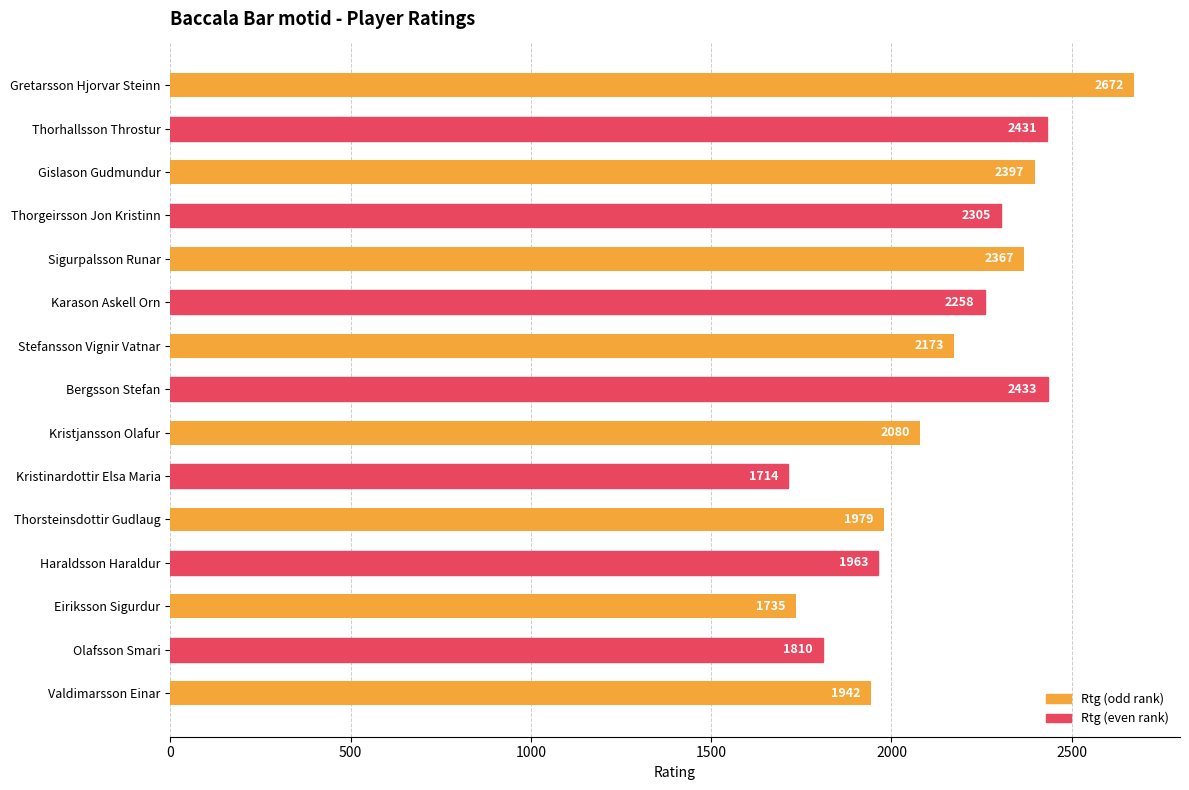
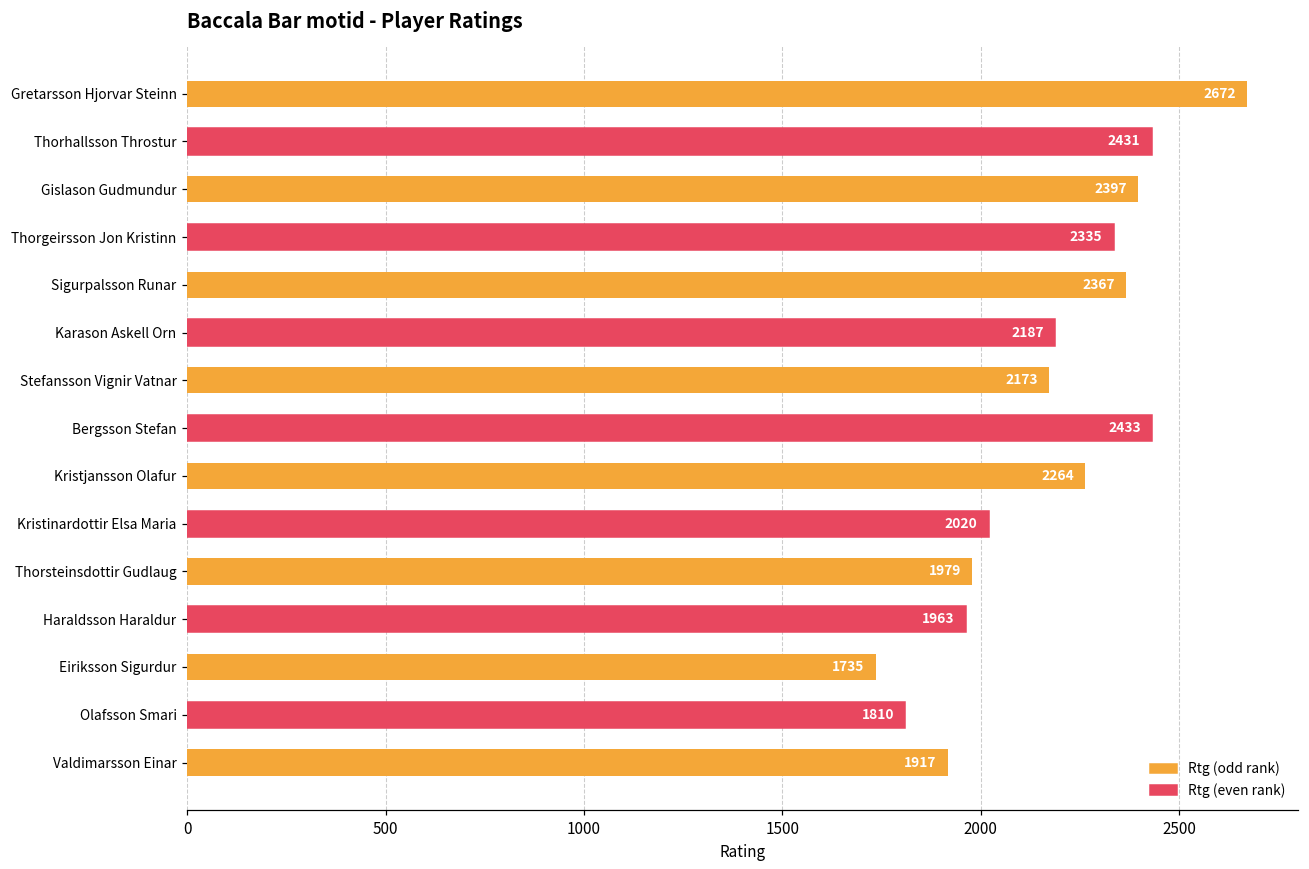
  {
    "Gretarsson Hjorvar Steinn": 2672,
    "Thorhallsson Throstur": 2431,
    "Gislason Gudmundur": 2397,
-   "Thorgeirsson Jon Kristinn": 2305,
+   "Thorgeirsson Jon Kristinn": 2335,
    "Sigurpalsson Runar": 2367,
-   "Karason Askell Orn": 2258,
+   "Karason Askell Orn": 2187,
    "Stefansson Vignir Vatnar": 2173,
    "Bergsson Stefan": 2433,
-   "Kristjansson Olafur": 2080,
-   "Kristinardottir Elsa Maria": 1714,
+   "Kristjansson Olafur": 2264,
+   "Kristinardottir Elsa Maria": 2020,
    "Thorsteinsdottir Gudlaug": 1979,
    "Haraldsson Haraldur": 1963,
    "Eiriksson Sigurdur": 1735,
    "Olafsson Smari": 1810,
-   "Valdimarsson Einar": 1942
+   "Valdimarsson Einar": 1917
  }
